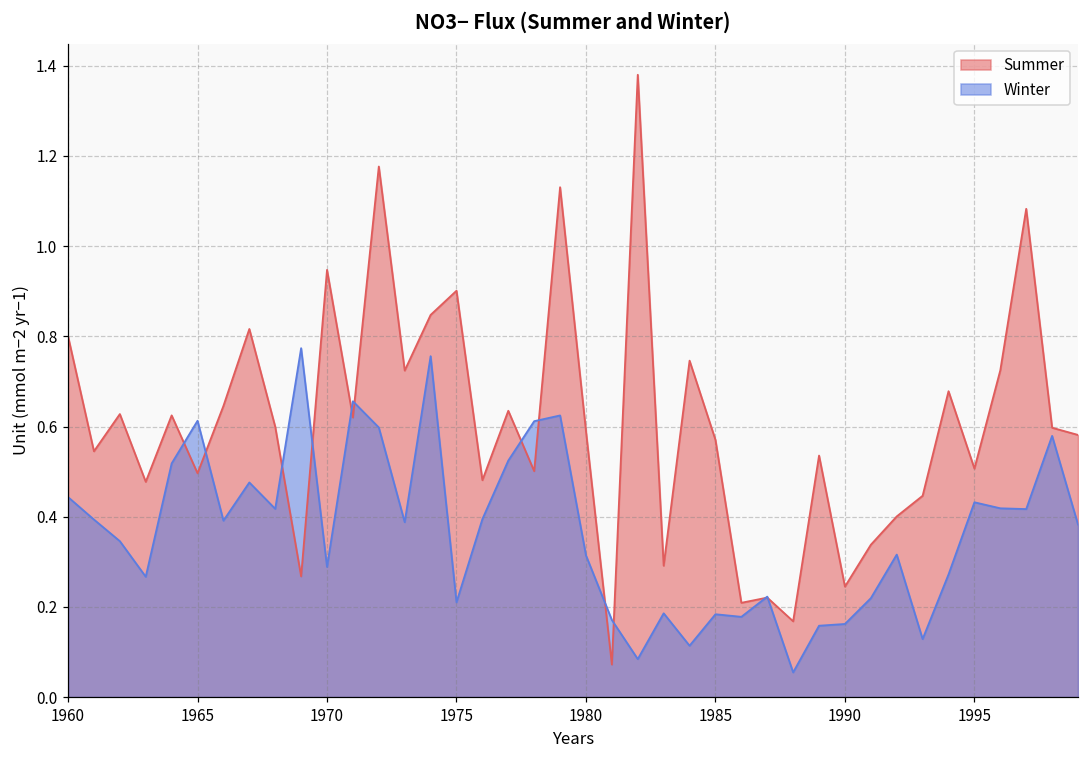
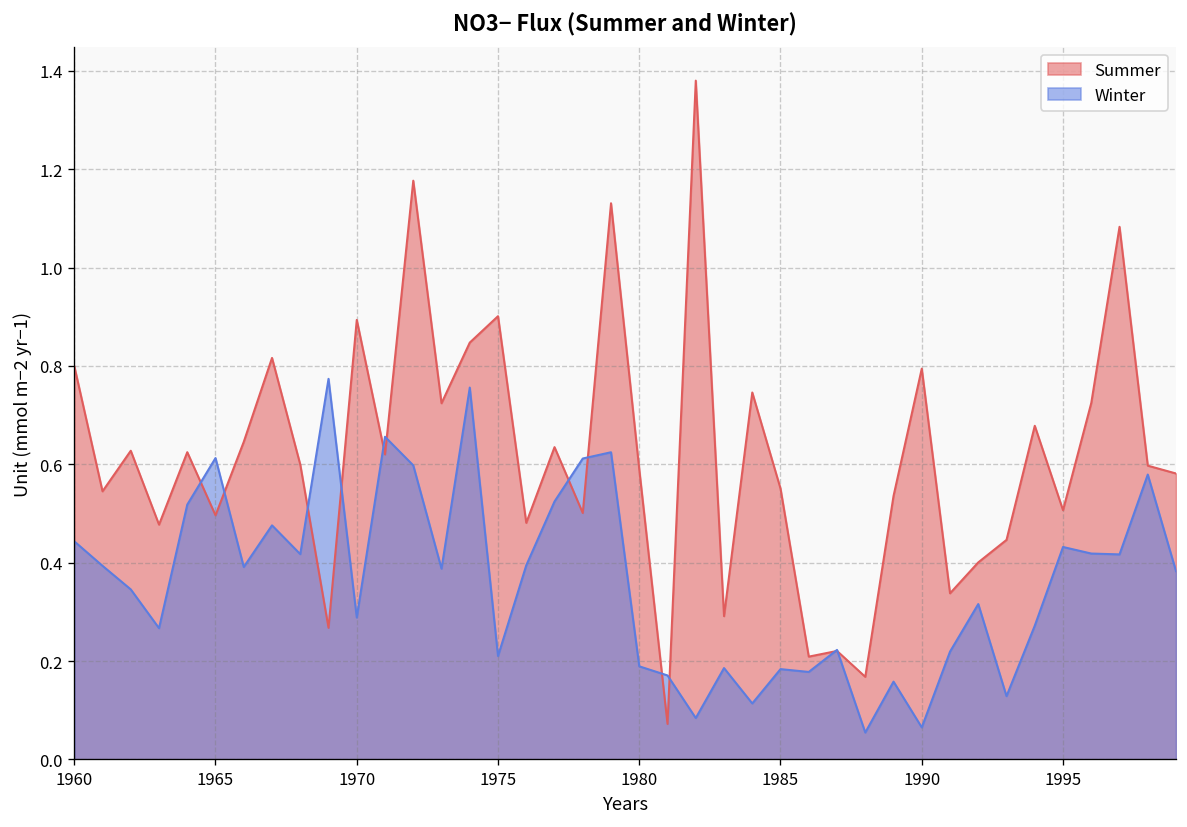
  {
    "Summer": {
      "1960": 0.80,
      "1965": 0.50,
-     "1970": 0.95,
+     "1970": 0.89,
      "1975": 0.90,
      "1980": 0.59,
-     "1985": 0.57,
-     "1990": 0.25,
+     "1985": 0.55,
+     "1990": 0.79,
      "1995": 0.51
    },
    "Winter": {
      "1960": 0.44,
      "1965": 0.61,
      "1970": 0.29,
      "1975": 0.21,
-     "1980": 0.31,
+     "1980": 0.19,
      "1985": 0.18,
-     "1990": 0.16,
+     "1990": 0.07,
      "1995": 0.43
    }
  }
